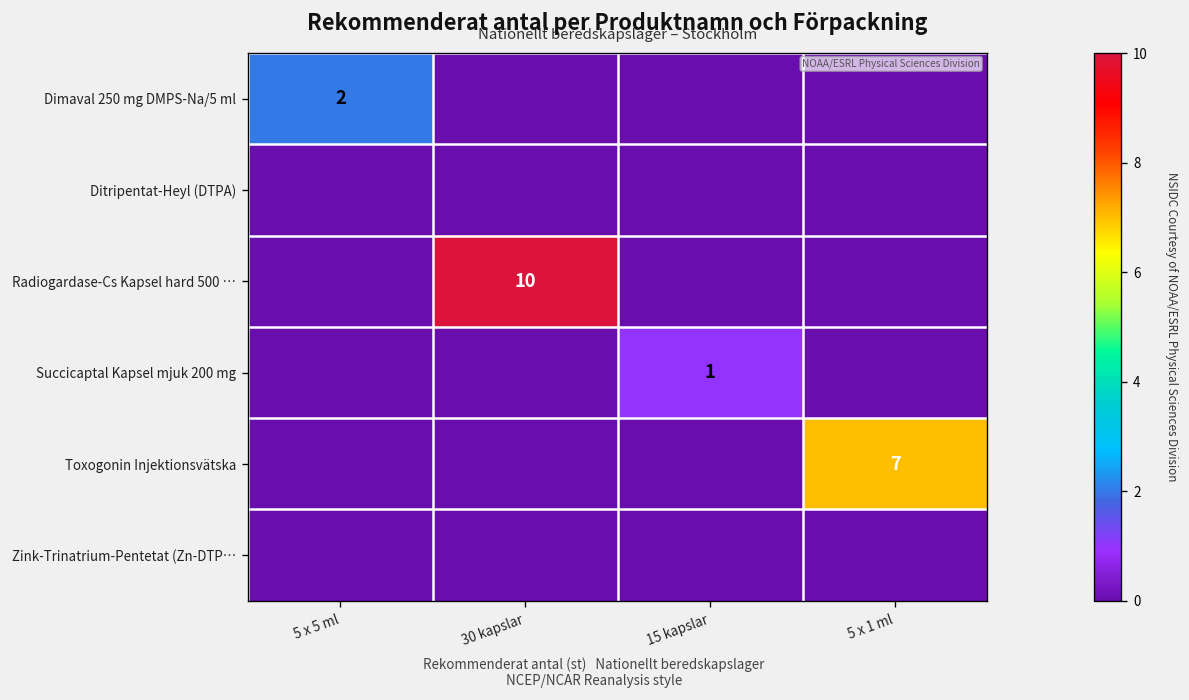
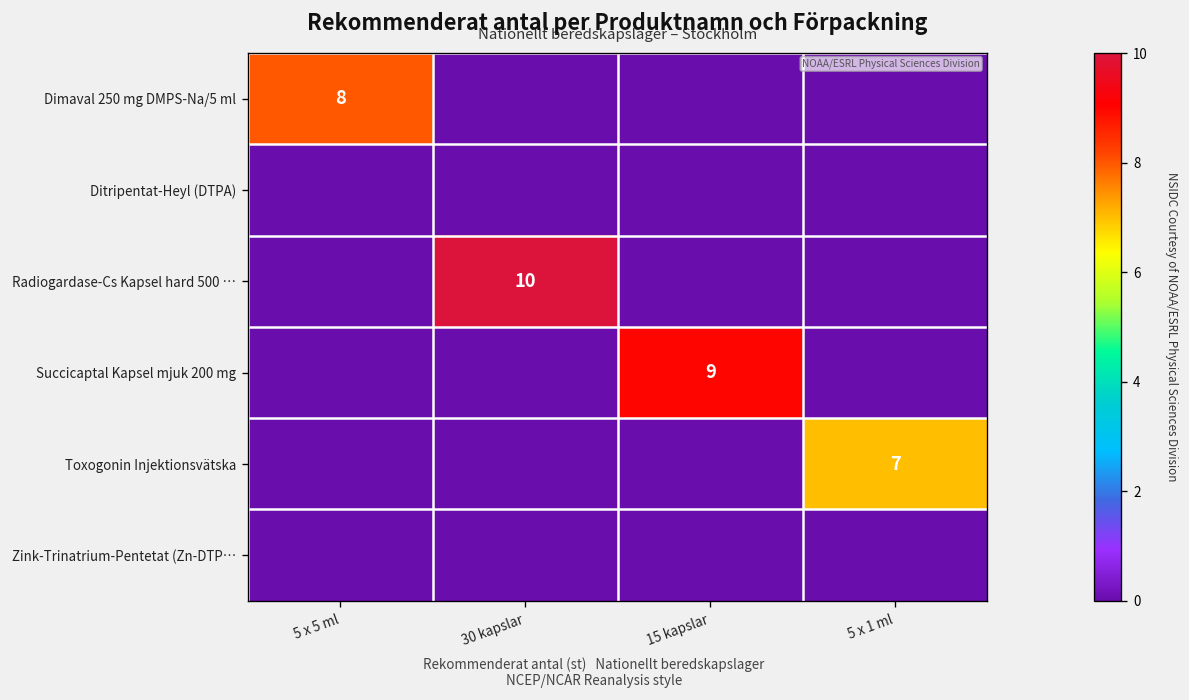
  {
    "Dimaval 250 mg DMPS-Na/5 ml": {
-     "5 x 5 ml": 2
+     "5 x 5 ml": 8
    },
    "Radiogardase-Cs Kapsel hard 500 …": {
      "30 kapslar": 10
    },
    "Succicaptal Kapsel mjuk 200 mg": {
-     "15 kapslar": 1
+     "15 kapslar": 9
    },
    "Toxogonin Injektionsvätska": {
      "5 x 1 ml": 7
    }
  }
